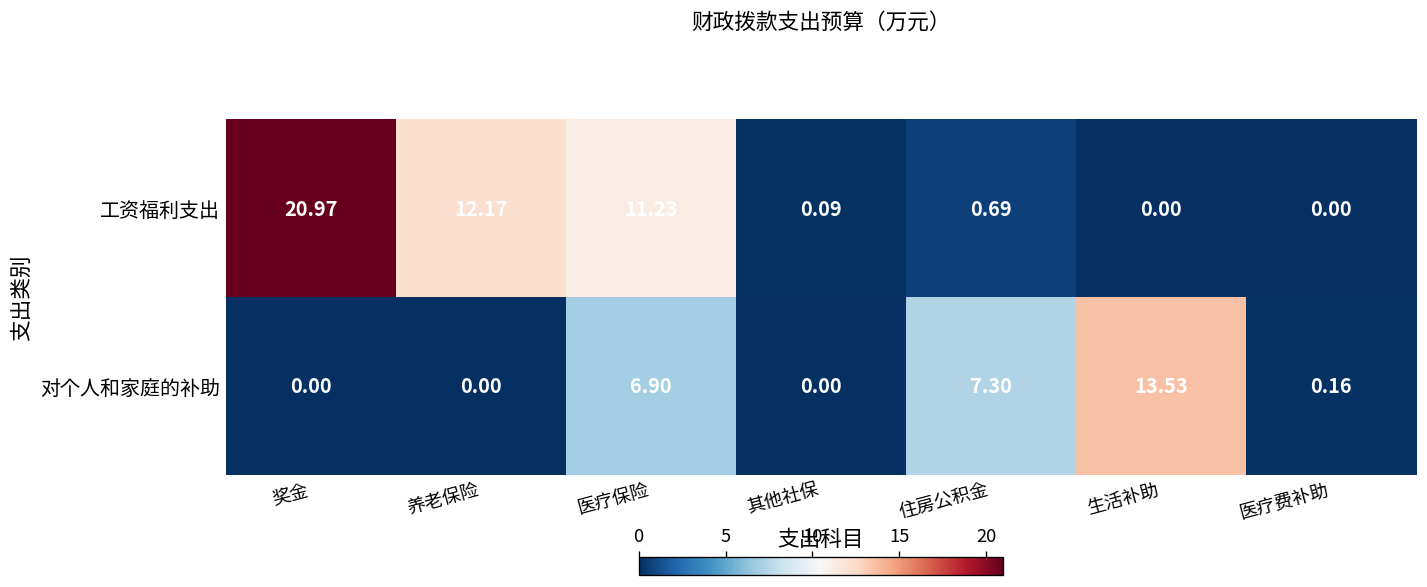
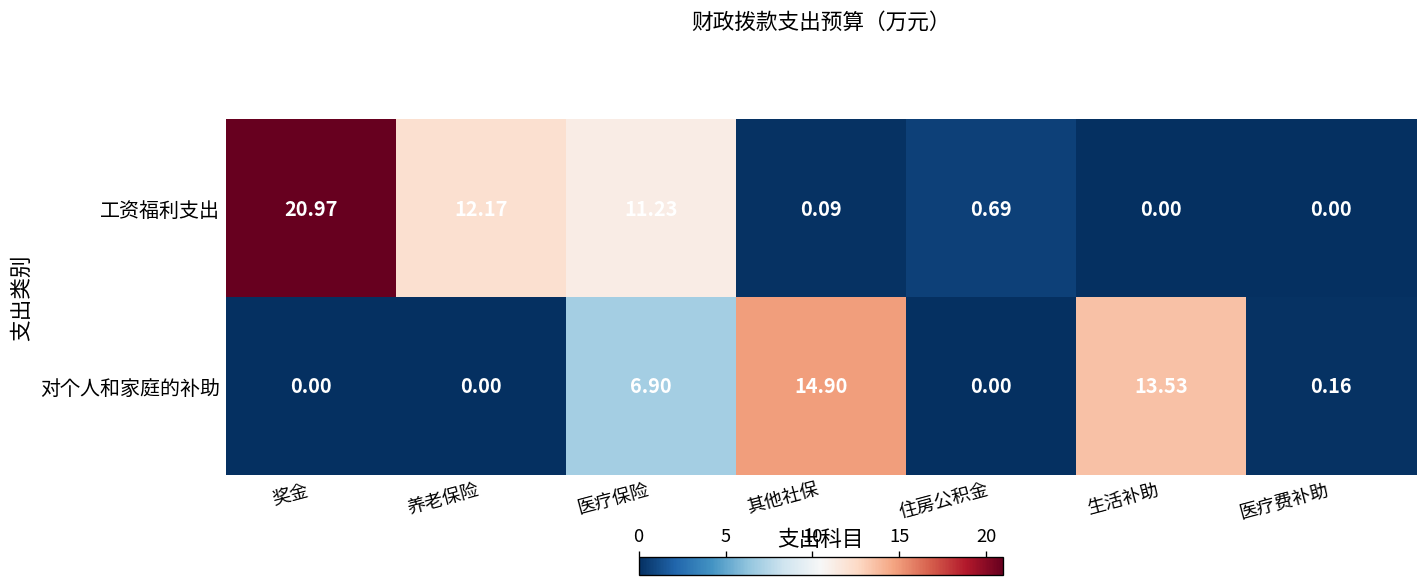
  {
    "工资福利支出": {
      "奖金": 20.97,
      "其他社保": 0.09,
      "住房公积金": 0.69,
      "生活补助": 0.00,
      "医疗费补助": 0.00
    },
    "对个人和家庭的补助": {
      "奖金": 0.00,
      "养老保险": 0.00,
      "医疗保险": 6.90,
-     "其他社保": 0.00,
-     "住房公积金": 7.30,
+     "其他社保": 14.90,
+     "住房公积金": 0.00,
      "生活补助": 13.53,
      "医疗费补助": 0.16
    }
  }
